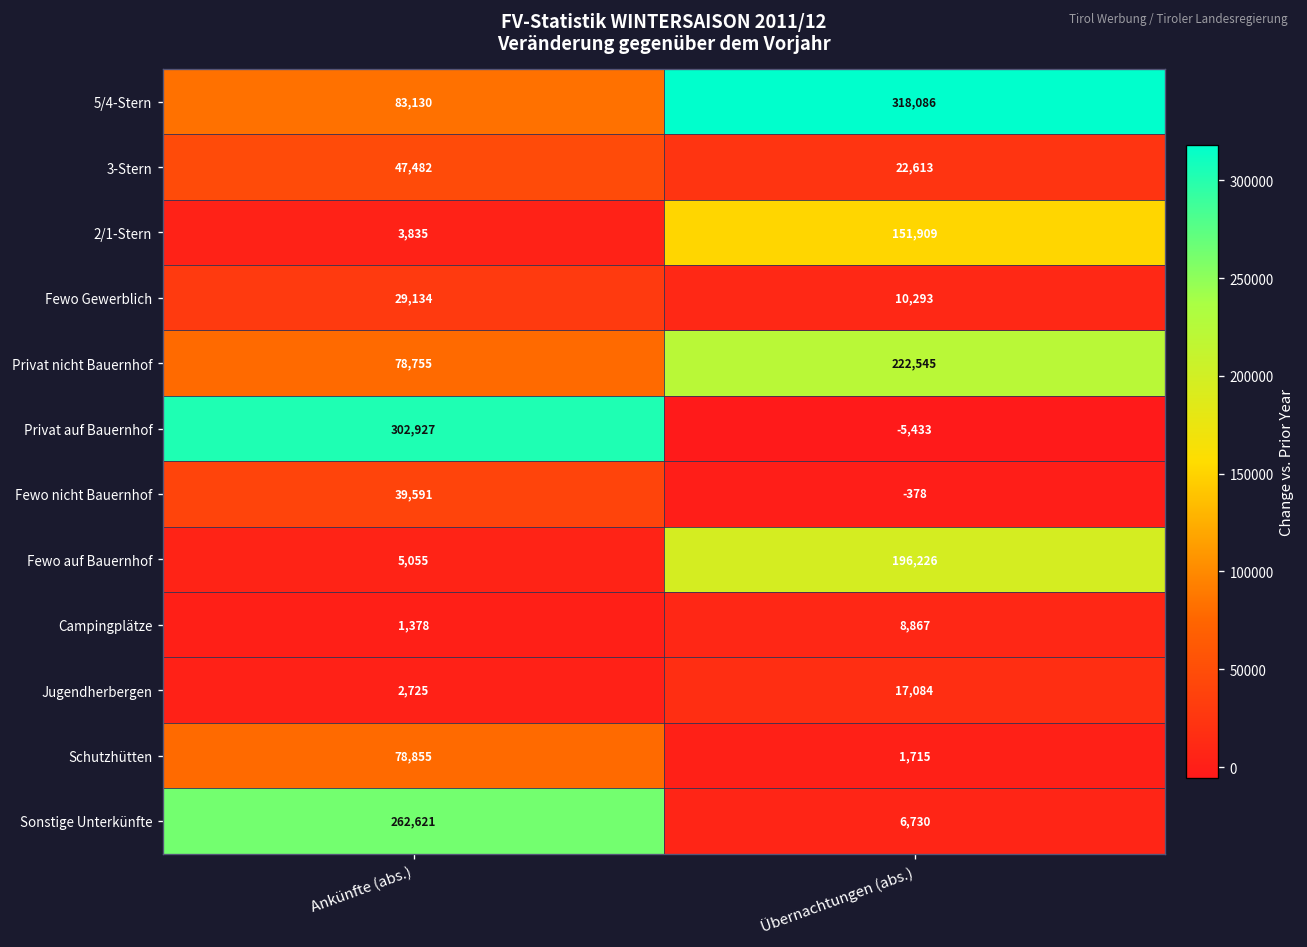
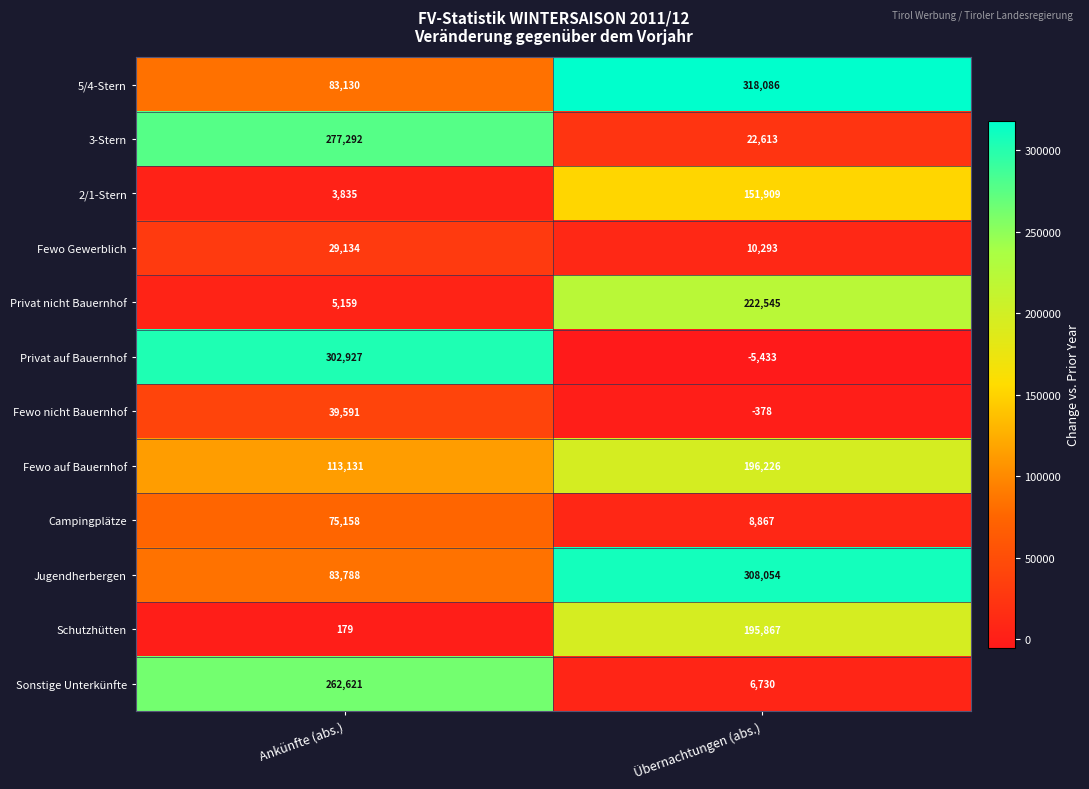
  {
    "5/4-Stern": {
      "Ankünfte (abs.)": "83,130",
      "Übernachtungen (abs.)": "318,086"
    },
    "3-Stern": {
-     "Ankünfte (abs.)": "47,482",
+     "Ankünfte (abs.)": "277,292",
      "Übernachtungen (abs.)": "22,613"
    },
    "2/1-Stern": {
      "Ankünfte (abs.)": "3,835",
      "Übernachtungen (abs.)": "151,909"
    },
    "Fewo Gewerblich": {
      "Ankünfte (abs.)": "29,134",
      "Übernachtungen (abs.)": "10,293"
    },
    "Privat nicht Bauernhof": {
-     "Ankünfte (abs.)": "78,755",
+     "Ankünfte (abs.)": "5,159",
      "Übernachtungen (abs.)": "222,545"
    },
    "Privat auf Bauernhof": {
      "Ankünfte (abs.)": "302,927",
      "Übernachtungen (abs.)": "-5,433"
    },
    "Fewo nicht Bauernhof": {
      "Ankünfte (abs.)": "39,591",
      "Übernachtungen (abs.)": "-378"
    },
    "Fewo auf Bauernhof": {
-     "Ankünfte (abs.)": "5,055",
+     "Ankünfte (abs.)": "113,131",
      "Übernachtungen (abs.)": "196,226"
    },
    "Campingplätze": {
-     "Ankünfte (abs.)": "1,378",
+     "Ankünfte (abs.)": "75,158",
      "Übernachtungen (abs.)": "8,867"
    },
    "Jugendherbergen": {
-     "Ankünfte (abs.)": "2,725",
-     "Übernachtungen (abs.)": "17,084"
+     "Ankünfte (abs.)": "83,788",
+     "Übernachtungen (abs.)": "308,054"
    },
    "Schutzhütten": {
-     "Ankünfte (abs.)": "78,855",
-     "Übernachtungen (abs.)": "1,715"
+     "Ankünfte (abs.)": "179",
+     "Übernachtungen (abs.)": "195,867"
    },
    "Sonstige Unterkünfte": {
      "Ankünfte (abs.)": "262,621",
      "Übernachtungen (abs.)": "6,730"
    }
  }
